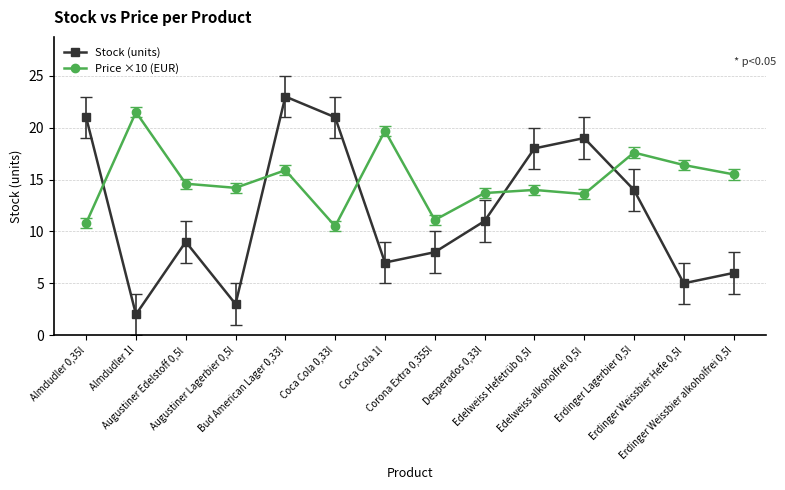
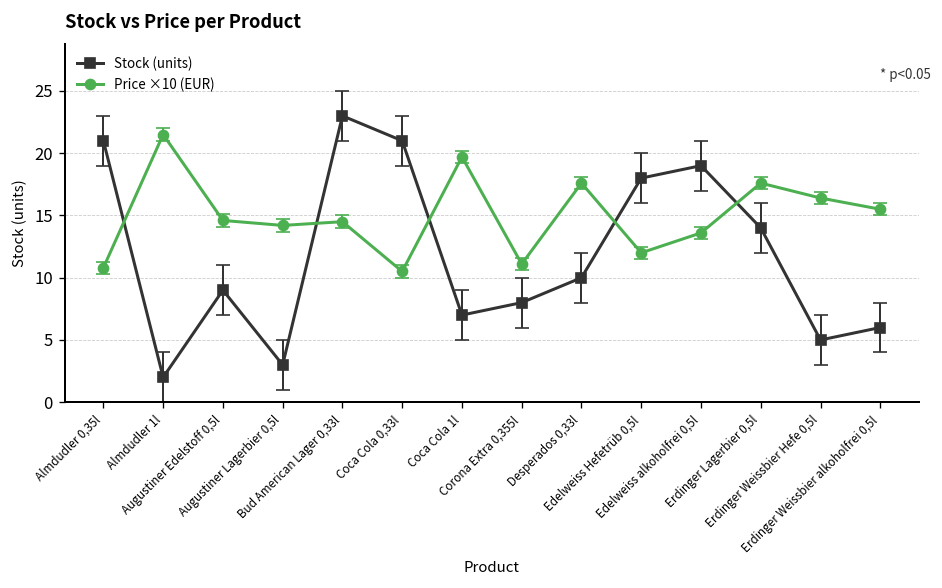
  {
    "Stock (units)": {
      "Almdudler 0,35l": 21,
      "Almdudler 1l": 2,
      "Augustiner Edelstoff 0,5l": 9,
      "Augustiner Lagerbier 0,5l": 3,
      "Bud American Lager 0,33l": 23,
      "Coca Cola 0,33l": 21,
      "Coca Cola 1l": 7,
      "Corona Extra 0,355l": 8,
-     "Desperados 0,33l": 11,
+     "Desperados 0,33l": 10,
      "Edelweiss Hefetrüb 0,5l": 18,
      "Edelweiss alkoholfrei 0,5l": 19,
      "Erdinger Lagerbier 0,5l": 14,
      "Erdinger Weissbier Hefe 0,5l": 5,
      "Erdinger Weissbier alkoholfrei 0,5l": 6
    },
    "Price ×10 (EUR)": {
      "Almdudler 0,35l": 10.8,
      "Almdudler 1l": 21.5,
      "Augustiner Edelstoff 0,5l": 14.6,
      "Augustiner Lagerbier 0,5l": 14.2,
-     "Bud American Lager 0,33l": 15.9,
+     "Bud American Lager 0,33l": 14.5,
      "Coca Cola 0,33l": 10.5,
      "Coca Cola 1l": 19.7,
      "Corona Extra 0,355l": 11.1,
-     "Desperados 0,33l": 13.7,
-     "Edelweiss Hefetrüb 0,5l": 14.0,
+     "Desperados 0,33l": 17.6,
+     "Edelweiss Hefetrüb 0,5l": 12.0,
      "Edelweiss alkoholfrei 0,5l": 13.6,
      "Erdinger Lagerbier 0,5l": 17.6,
      "Erdinger Weissbier Hefe 0,5l": 16.4,
      "Erdinger Weissbier alkoholfrei 0,5l": 15.5
    }
  }
